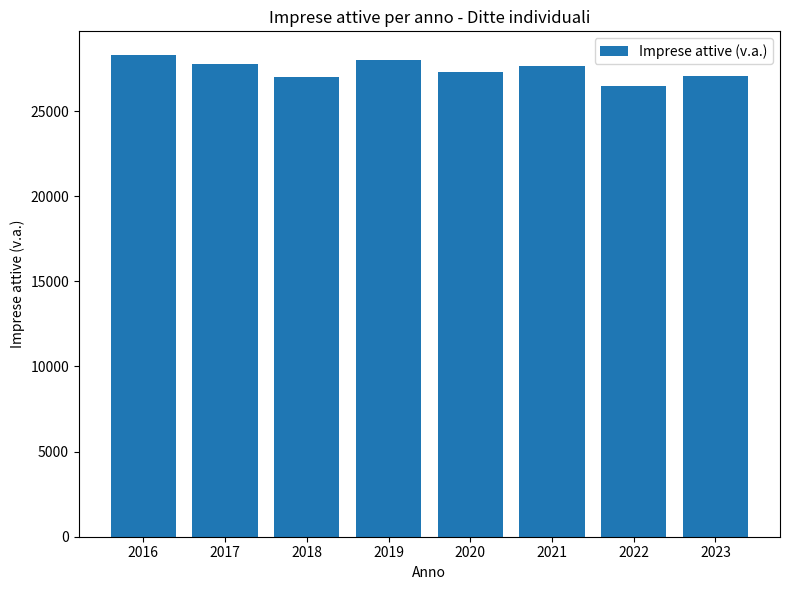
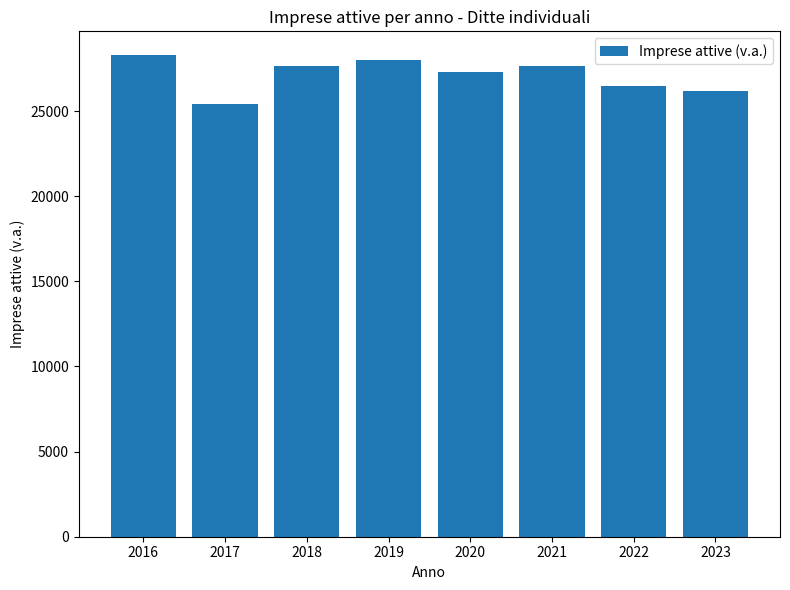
  {
    "2016": 28300,
-   "2017": 27700,
-   "2018": 27000,
+   "2017": 25400,
+   "2018": 27600,
    "2019": 28000,
    "2020": 27300,
    "2021": 27600,
    "2022": 26500,
-   "2023": 27100
+   "2023": 26200
  }
